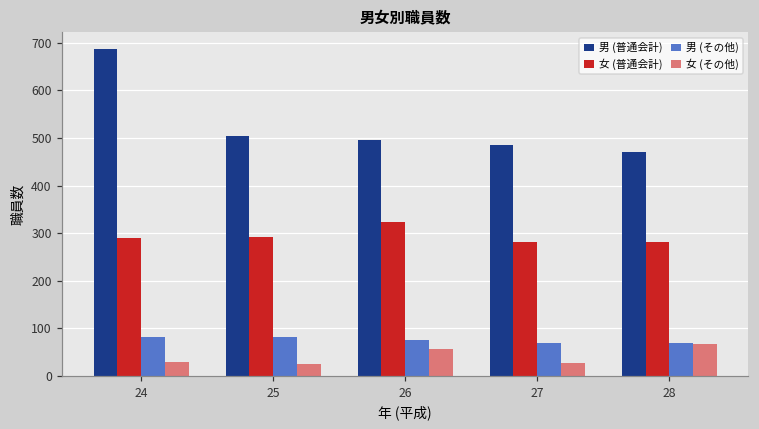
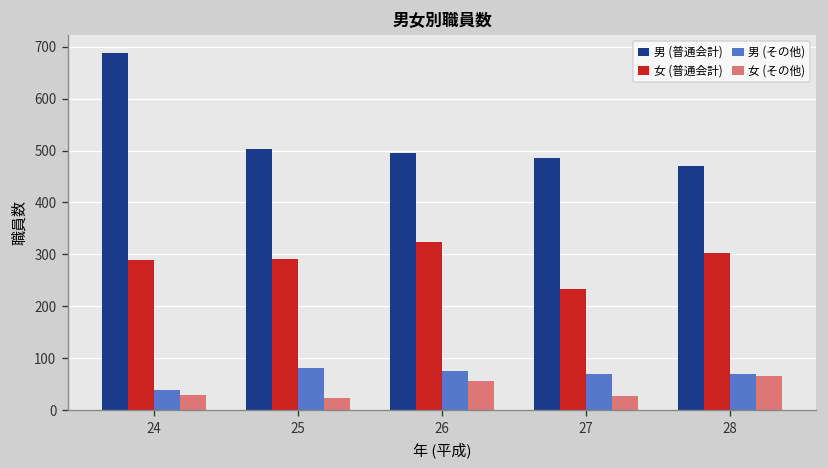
  {
    "男 (普通会計)": {
      "24": 690,
      "25": 500,
      "26": 500,
      "27": 490,
      "28": 470
    },
    "女 (普通会計)": {
      "24": 290,
      "25": 290,
      "26": 320,
-     "27": 280,
-     "28": 280
+     "27": 230,
+     "28": 300
    },
    "男 (その他)": {
-     "24": 80,
+     "24": 40,
      "25": 80,
      "26": 80,
      "27": 70,
      "28": 70
    },
    "女 (その他)": {
      "24": 30,
      "25": 20,
      "26": 60,
      "27": 30,
      "28": 70
    }
  }
